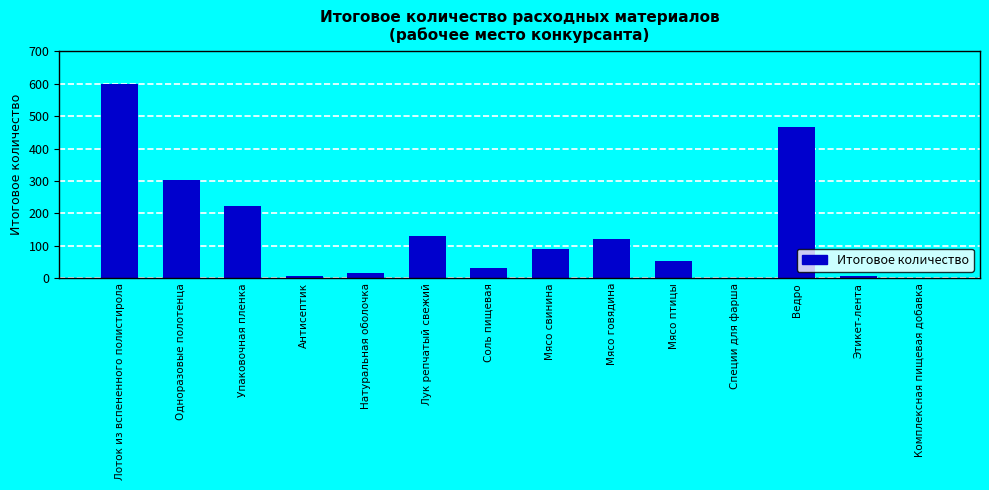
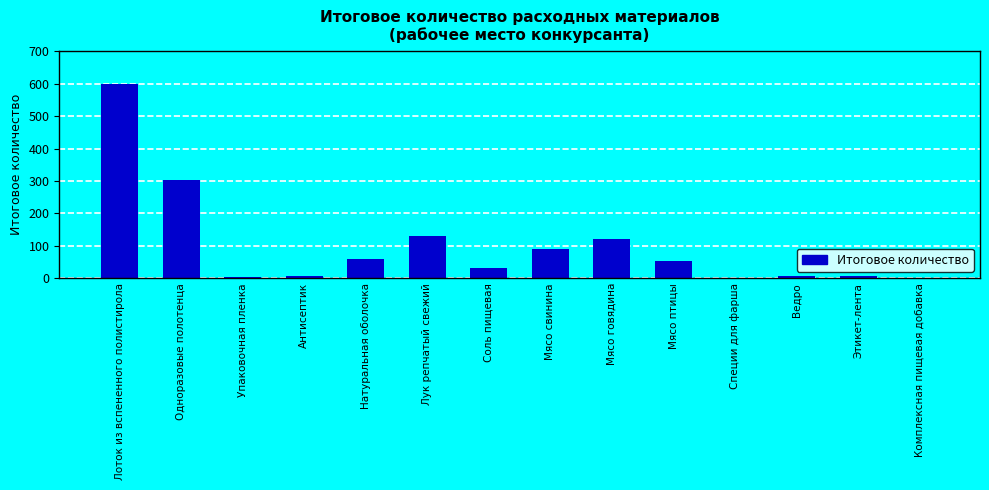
  {
    "Лоток из вспененного полистирола": 600,
    "Одноразовые полотенца": 300,
-   "Упаковочная пленка": 220,
-   "Натуральная оболочка": 20,
+   "Упаковочная пленка": 0,
+   "Натуральная оболочка": 60,
    "Лук репчатый свежий": 130,
    "Соль пищевая": 30,
    "Мясо свинина": 90,
    "Мясо говядина": 120,
    "Мясо птицы": 50,
-   "Ведро": 470
+   "Ведро": 10
  }
